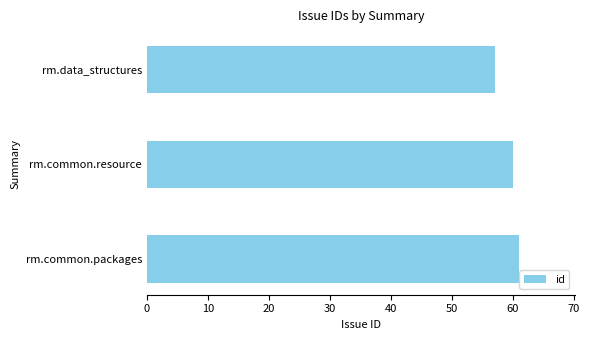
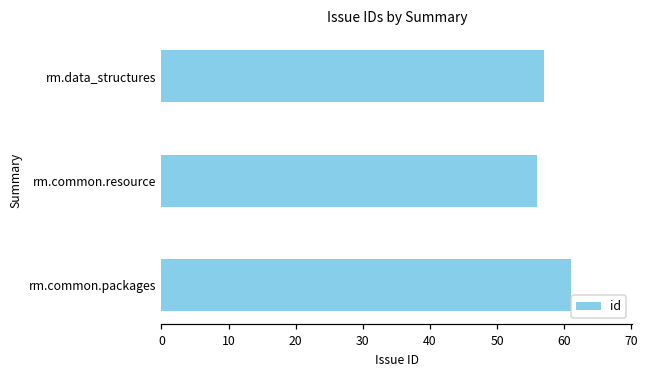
  {
    "rm.data_structures": 57,
-   "rm.common.resource": 60,
+   "rm.common.resource": 56,
    "rm.common.packages": 61
  }
